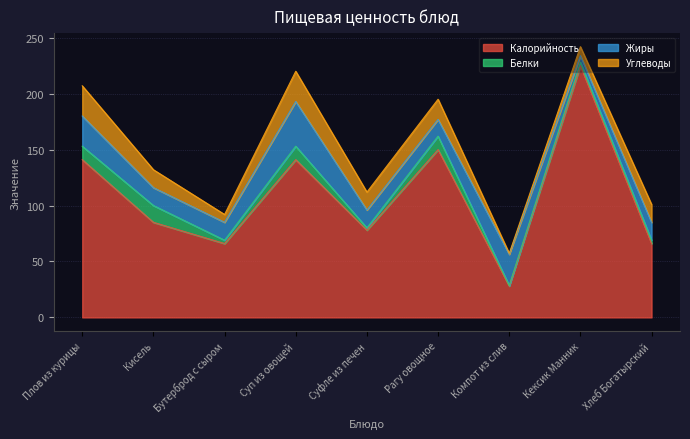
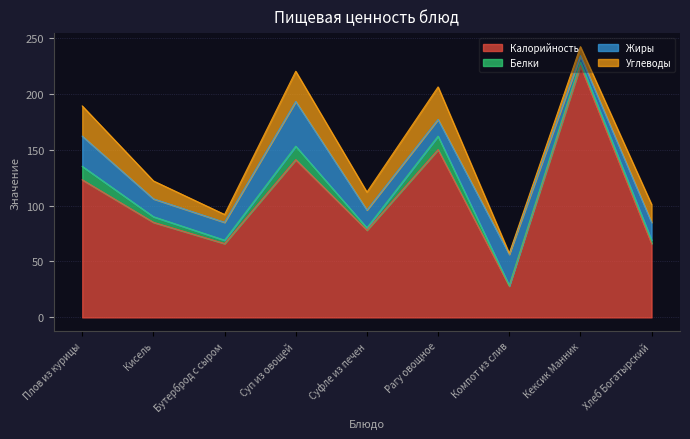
  {
    "Калорийность": {
-     "Плов из курицы": 141,
+     "Плов из курицы": 123,
      "Кисель": 85,
      "Бутерброд с сыром": 66,
      "Суп из овощей": 141,
      "Рагу овощное": 150,
      "Хлеб Богатырский": 66
    },
    "Белки": {
      "Плов из курицы": 12,
-     "Кисель": 15,
+     "Кисель": 5,
      "Бутерброд с сыром": 3,
      "Суп из овощей": 12,
      "Рагу овощное": 12,
      "Хлеб Богатырский": 3
    },
    "Жиры": {
      "Плов из курицы": 27,
      "Кисель": 16,
      "Бутерброд с сыром": 16,
      "Суп из овощей": 40,
      "Суфле из печен": 16,
      "Рагу овощное": 15,
      "Хлеб Богатырский": 16
    },
    "Углеводы": {
      "Плов из курицы": 27,
      "Кисель": 16,
      "Бутерброд с сыром": 7,
      "Суп из овощей": 27,
      "Суфле из печен": 16,
-     "Рагу овощное": 18,
+     "Рагу овощное": 29,
      "Хлеб Богатырский": 16
    }
  }
